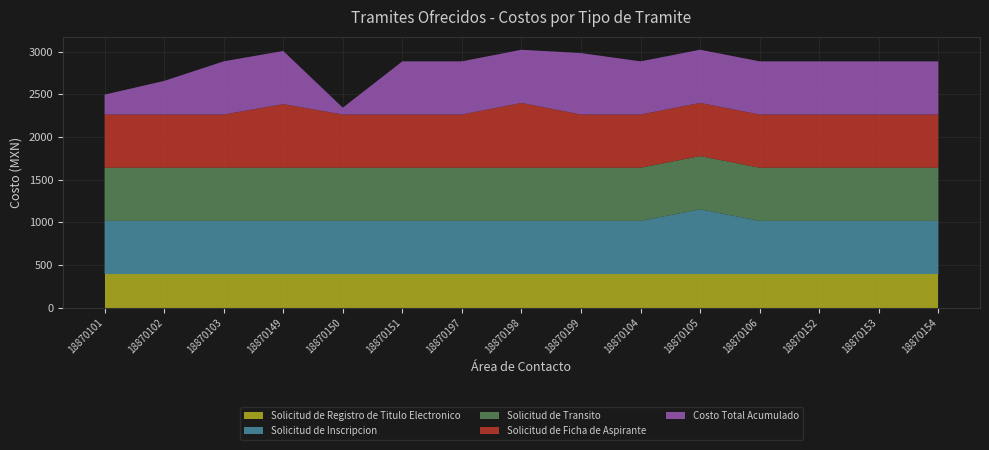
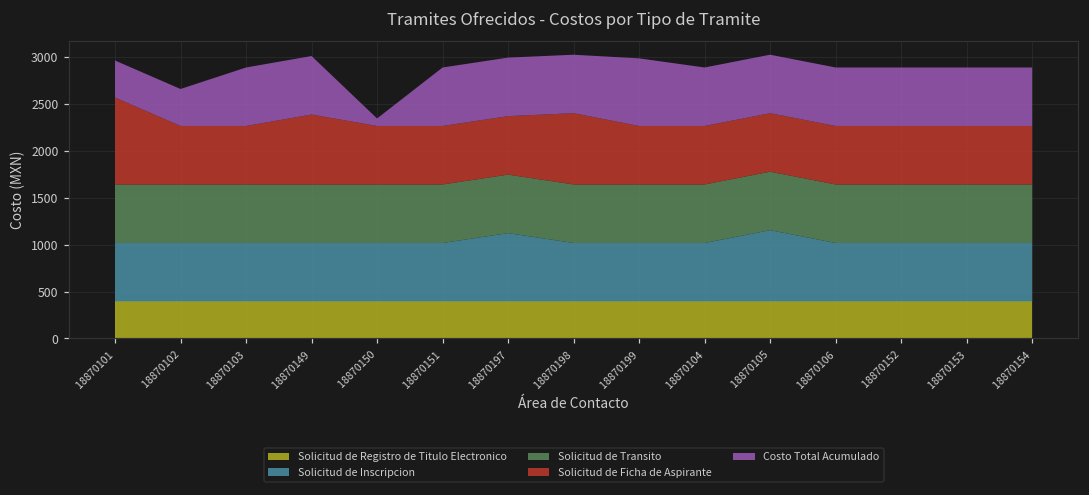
  {
    "Solicitud de Registro de Titulo Electronico": {
      "18870101": 400,
      "18870102": 400,
      "18870103": 400,
      "18870149": 400,
      "18870150": 400,
      "18870151": 400,
      "18870197": 400,
      "18870198": 400,
      "18870199": 400,
      "18870104": 400,
      "18870105": 400,
      "18870106": 400,
      "18870152": 400,
      "18870153": 400,
      "18870154": 400
    },
    "Solicitud de Inscripcion": {
      "18870101": 600,
      "18870102": 600,
      "18870103": 600,
      "18870149": 600,
      "18870150": 600,
      "18870151": 600,
-     "18870197": 600,
+     "18870197": 700,
      "18870198": 600,
      "18870199": 600,
      "18870104": 600,
      "18870105": 800,
      "18870106": 600,
      "18870152": 600,
      "18870153": 600,
      "18870154": 600
    },
    "Solicitud de Transito": {
      "18870101": 600,
      "18870102": 600,
      "18870103": 600,
      "18870149": 600,
      "18870150": 600,
      "18870151": 600,
      "18870197": 600,
      "18870198": 600,
      "18870199": 600,
      "18870104": 600,
      "18870105": 600,
      "18870106": 600,
      "18870152": 600,
      "18870153": 600,
      "18870154": 600
    },
    "Solicitud de Ficha de Aspirante": {
-     "18870101": 600,
+     "18870101": 900,
      "18870102": 600,
      "18870103": 600,
      "18870149": 700,
      "18870150": 600,
      "18870151": 600,
      "18870197": 600,
      "18870198": 800,
      "18870199": 600,
      "18870104": 600,
      "18870105": 600,
      "18870106": 600,
      "18870152": 600,
      "18870153": 600,
      "18870154": 600
    },
    "Costo Total Acumulado": {
-     "18870101": 200,
+     "18870101": 400,
      "18870102": 400,
      "18870103": 600,
      "18870149": 600,
      "18870150": 100,
      "18870151": 600,
      "18870197": 600,
      "18870198": 600,
      "18870199": 700,
      "18870104": 600,
      "18870105": 600,
      "18870106": 600,
      "18870152": 600,
      "18870153": 600,
      "18870154": 600
    }
  }
